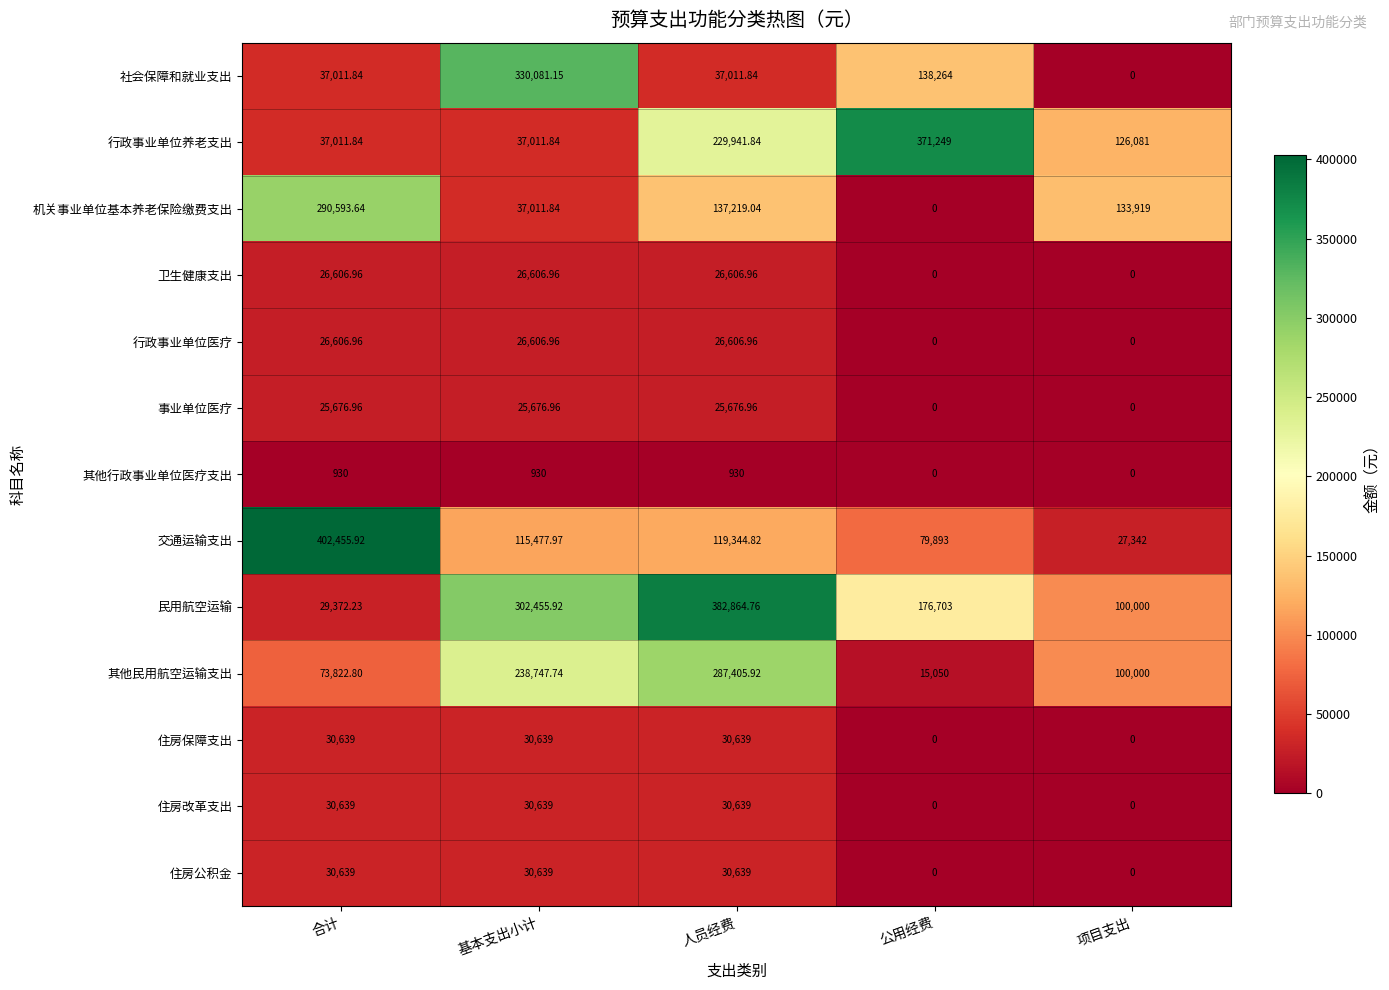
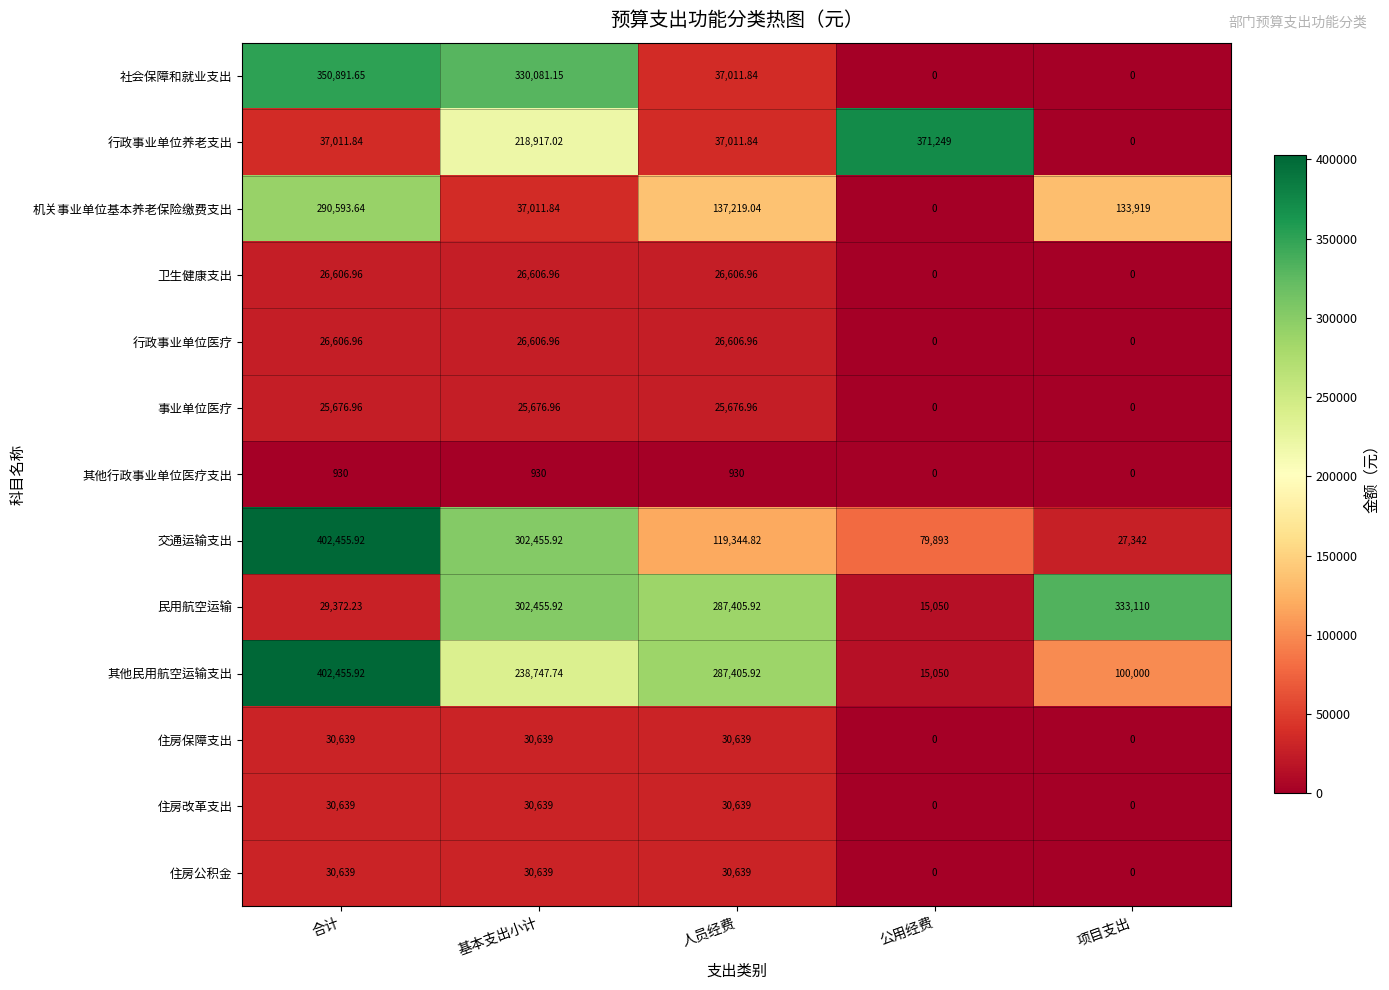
  {
    "社会保障和就业支出": {
-     "合计": "37,011.84",
+     "合计": "350,891.65",
      "基本支出小计": "330,081.15",
      "人员经费": "37,011.84",
-     "公用经费": "138,264",
+     "公用经费": "0",
      "项目支出": "0"
    },
    "行政事业单位养老支出": {
      "合计": "37,011.84",
-     "基本支出小计": "37,011.84",
-     "人员经费": "229,941.84",
+     "基本支出小计": "218,917.02",
+     "人员经费": "37,011.84",
      "公用经费": "371,249",
-     "项目支出": "126,081"
+     "项目支出": "0"
    },
    "机关事业单位基本养老保险缴费支出": {
      "合计": "290,593.64",
      "基本支出小计": "37,011.84",
      "人员经费": "137,219.04",
      "公用经费": "0",
      "项目支出": "133,919"
    },
    "卫生健康支出": {
      "合计": "26,606.96",
      "基本支出小计": "26,606.96",
      "人员经费": "26,606.96",
      "公用经费": "0",
      "项目支出": "0"
    },
    "行政事业单位医疗": {
      "合计": "26,606.96",
      "基本支出小计": "26,606.96",
      "人员经费": "26,606.96",
      "公用经费": "0",
      "项目支出": "0"
    },
    "事业单位医疗": {
      "合计": "25,676.96",
      "基本支出小计": "25,676.96",
      "人员经费": "25,676.96",
      "公用经费": "0",
      "项目支出": "0"
    },
    "其他行政事业单位医疗支出": {
      "合计": "930",
      "基本支出小计": "930",
      "人员经费": "930",
      "公用经费": "0",
      "项目支出": "0"
    },
    "交通运输支出": {
      "合计": "402,455.92",
-     "基本支出小计": "115,477.97",
+     "基本支出小计": "302,455.92",
      "人员经费": "119,344.82",
      "公用经费": "79,893",
      "项目支出": "27,342"
    },
    "民用航空运输": {
      "合计": "29,372.23",
      "基本支出小计": "302,455.92",
-     "人员经费": "382,864.76",
-     "公用经费": "176,703",
-     "项目支出": "100,000"
+     "人员经费": "287,405.92",
+     "公用经费": "15,050",
+     "项目支出": "333,110"
    },
    "其他民用航空运输支出": {
-     "合计": "73,822.80",
+     "合计": "402,455.92",
      "基本支出小计": "238,747.74",
      "人员经费": "287,405.92",
      "公用经费": "15,050",
      "项目支出": "100,000"
    },
    "住房保障支出": {
      "合计": "30,639",
      "基本支出小计": "30,639",
      "人员经费": "30,639",
      "公用经费": "0",
      "项目支出": "0"
    },
    "住房改革支出": {
      "合计": "30,639",
      "基本支出小计": "30,639",
      "人员经费": "30,639",
      "公用经费": "0",
      "项目支出": "0"
    },
    "住房公积金": {
      "合计": "30,639",
      "基本支出小计": "30,639",
      "人员经费": "30,639",
      "公用经费": "0",
      "项目支出": "0"
    }
  }
